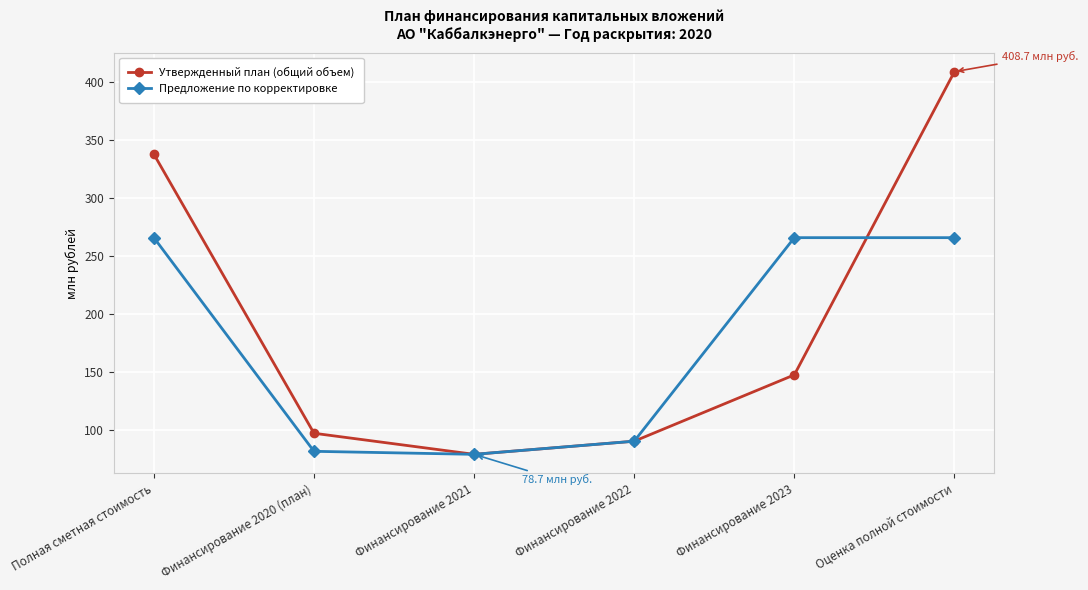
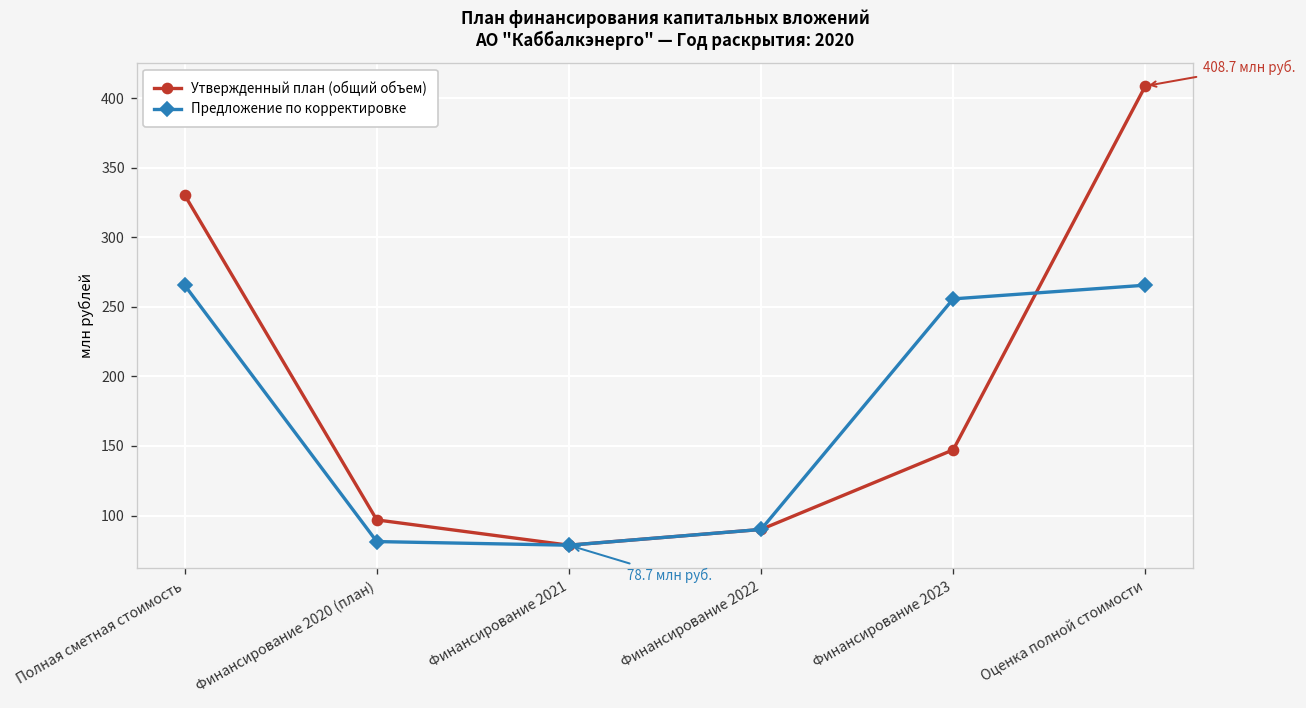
  {
    "Утвержденный план (общий объем)": {
-     "Полная сметная стоимость": 338,
+     "Полная сметная стоимость": 330,
      "Финансирование 2020 (план)": 97,
      "Финансирование 2023": 147
    },
    "Предложение по корректировке": {
      "Полная сметная стоимость": 266,
      "Финансирование 2020 (план)": 81,
-     "Финансирование 2023": 266,
+     "Финансирование 2023": 256,
      "Оценка полной стоимости": 266
    }
  }
